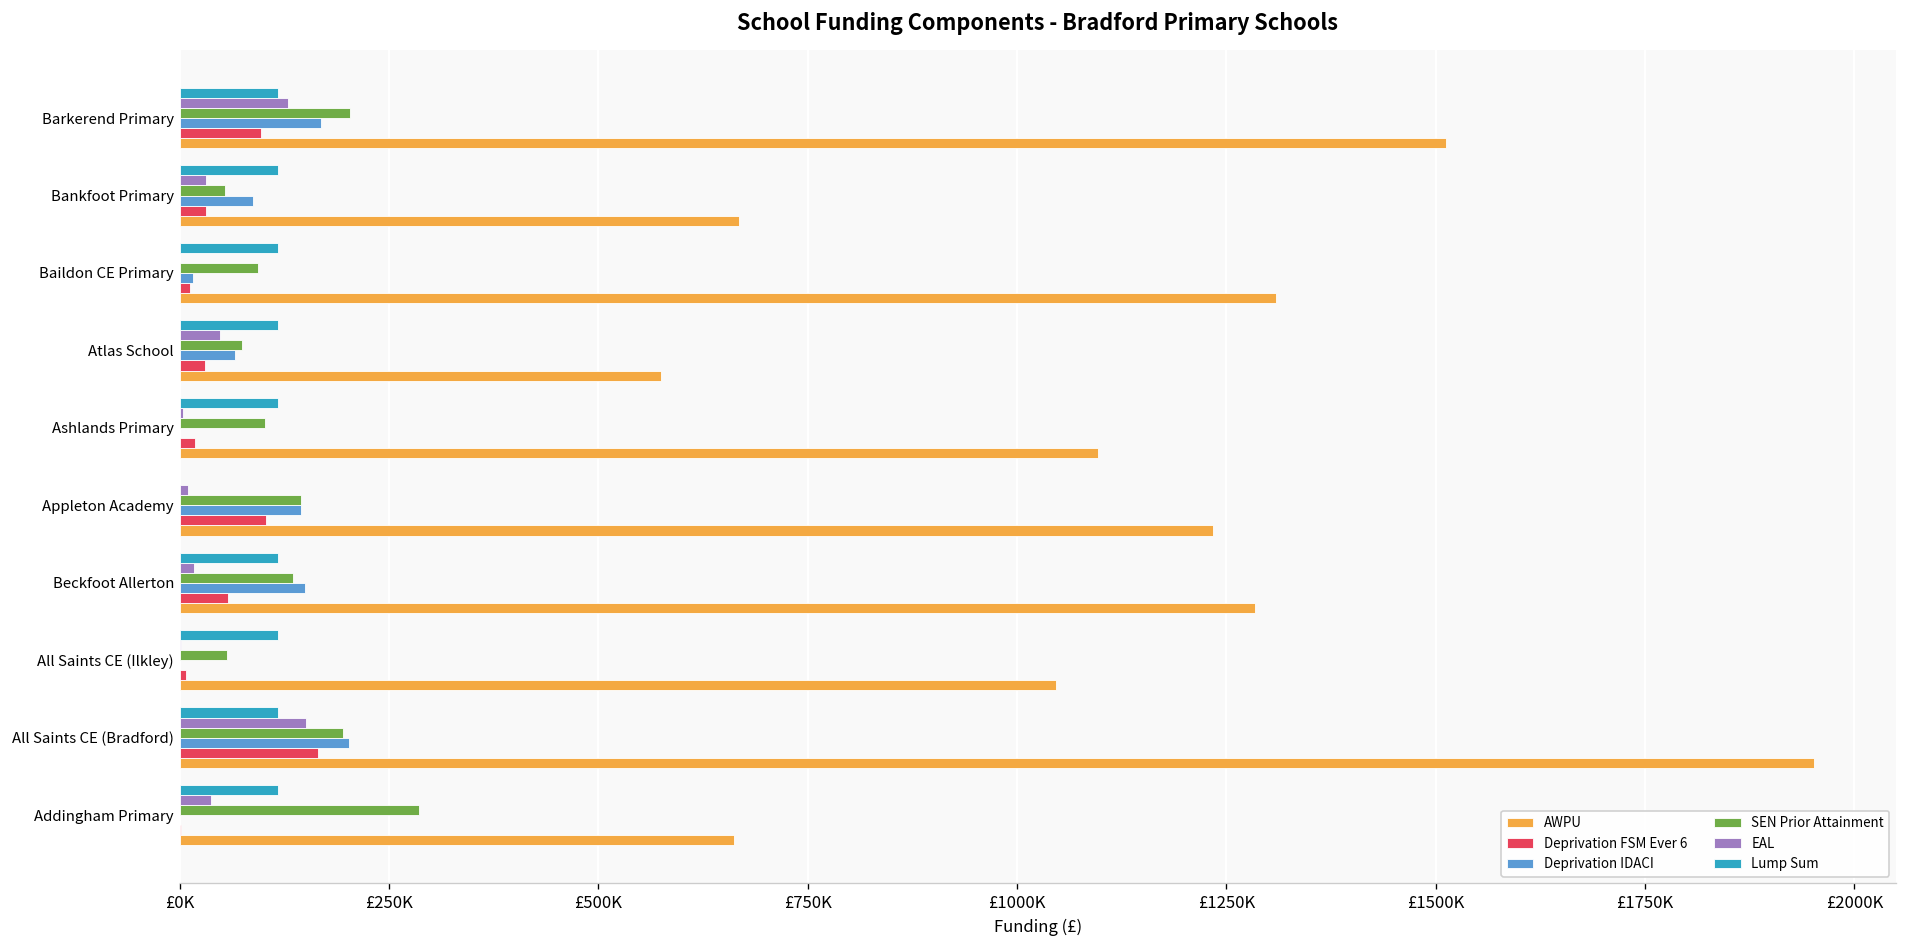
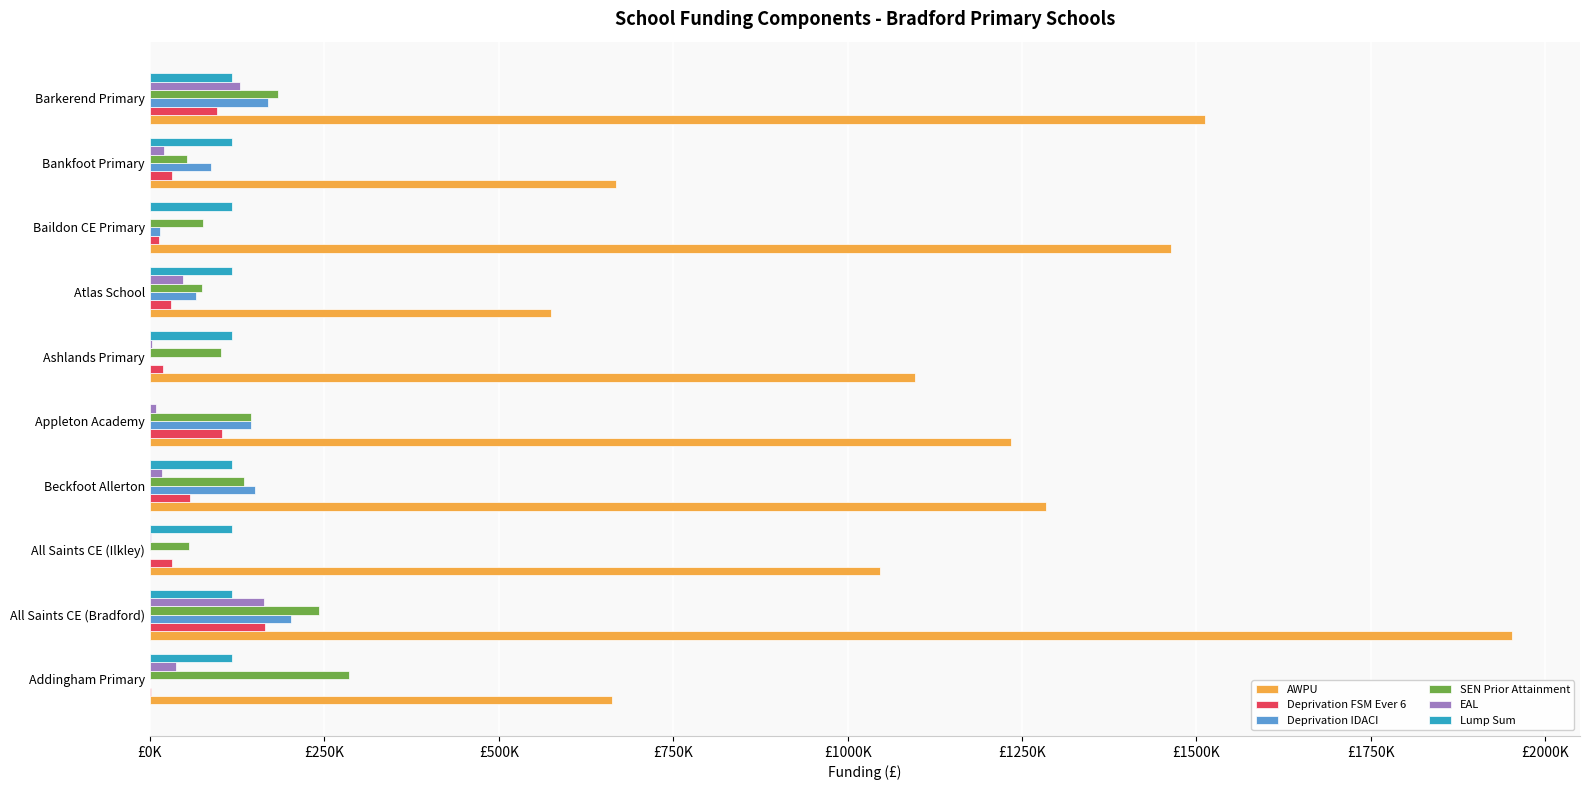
  {
    "AWPU": {
      "Barkerend Primary": "£1510000",
      "Bankfoot Primary": "£670000",
-     "Baildon CE Primary": "£1310000",
+     "Baildon CE Primary": "£1460000",
      "Atlas School": "£570000",
      "Ashlands Primary": "£1100000",
      "Appleton Academy": "£1230000",
      "Beckfoot Allerton": "£1280000",
      "All Saints CE (Ilkley)": "£1050000",
      "All Saints CE (Bradford)": "£1950000",
      "Addingham Primary": "£660000"
    },
    "Deprivation FSM Ever 6": {
      "Barkerend Primary": "£100000",
      "Bankfoot Primary": "£30000",
      "Baildon CE Primary": "£10000",
      "Atlas School": "£30000",
      "Ashlands Primary": "£20000",
      "Appleton Academy": "£100000",
      "Beckfoot Allerton": "£60000",
-     "All Saints CE (Ilkley)": "£10000",
+     "All Saints CE (Ilkley)": "£30000",
      "All Saints CE (Bradford)": "£170000"
    },
    "SEN Prior Attainment": {
-     "Barkerend Primary": "£200000",
+     "Barkerend Primary": "£180000",
      "Bankfoot Primary": "£50000",
-     "Baildon CE Primary": "£90000",
+     "Baildon CE Primary": "£80000",
      "Atlas School": "£70000",
      "Ashlands Primary": "£100000",
      "Appleton Academy": "£150000",
      "Beckfoot Allerton": "£130000",
      "All Saints CE (Ilkley)": "£60000",
-     "All Saints CE (Bradford)": "£190000",
+     "All Saints CE (Bradford)": "£240000",
      "Addingham Primary": "£290000"
    },
    "EAL": {
      "Barkerend Primary": "£130000",
-     "Bankfoot Primary": "£30000",
+     "Bankfoot Primary": "£20000",
      "Atlas School": "£50000",
      "Ashlands Primary": "£0",
      "Appleton Academy": "£10000",
      "Beckfoot Allerton": "£20000",
-     "All Saints CE (Bradford)": "£150000",
+     "All Saints CE (Bradford)": "£160000",
      "Addingham Primary": "£40000"
    }
  }
